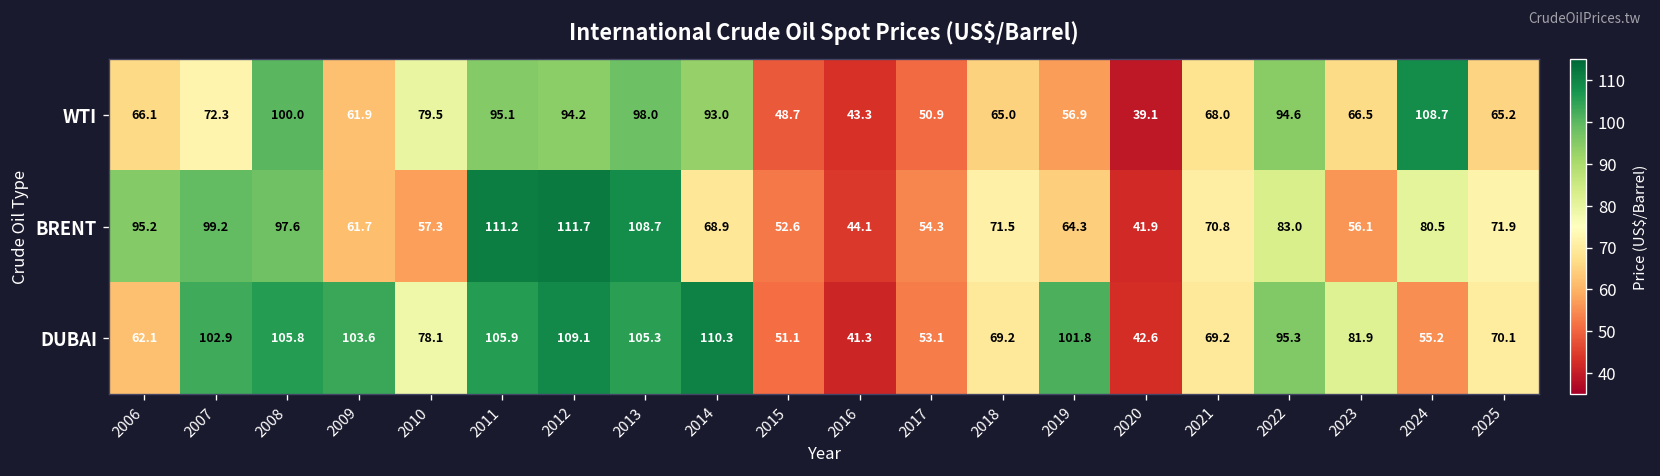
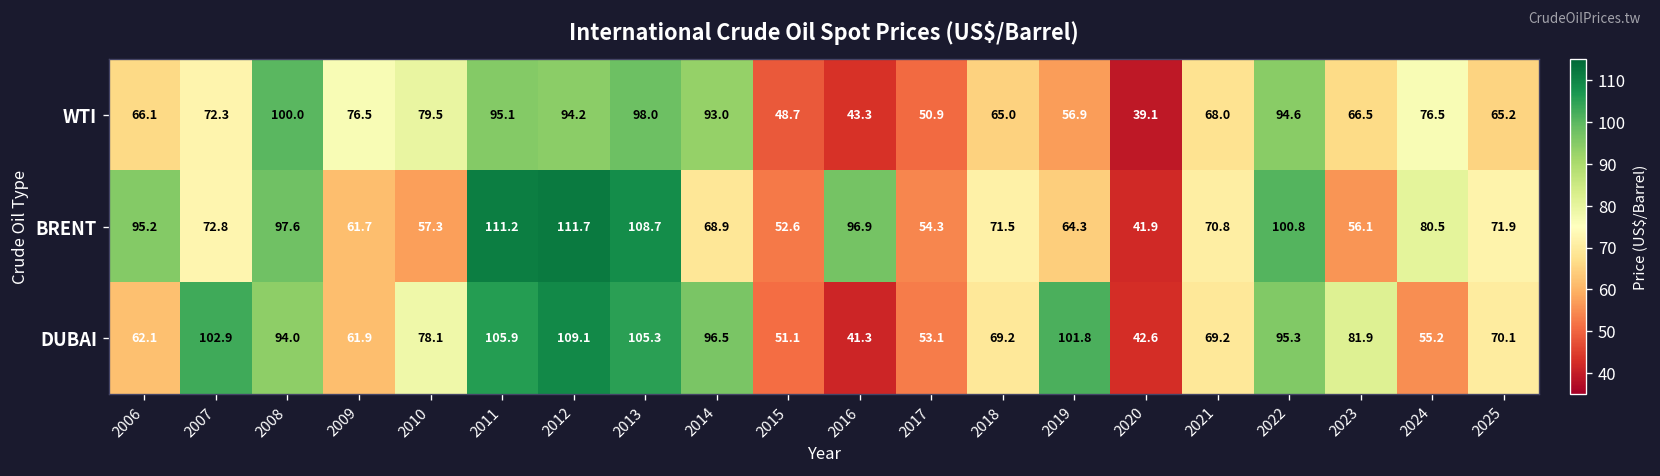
  {
    "WTI": {
      "2006": 66.1,
      "2007": 72.3,
      "2008": 100.0,
-     "2009": 61.9,
+     "2009": 76.5,
      "2010": 79.5,
      "2011": 95.1,
      "2012": 94.2,
      "2013": 98.0,
      "2014": 93.0,
      "2015": 48.7,
      "2016": 43.3,
      "2017": 50.9,
      "2018": 65.0,
      "2019": 56.9,
      "2020": 39.1,
      "2021": 68.0,
      "2022": 94.6,
      "2023": 66.5,
-     "2024": 108.7,
+     "2024": 76.5,
      "2025": 65.2
    },
    "BRENT": {
      "2006": 95.2,
-     "2007": 99.2,
+     "2007": 72.8,
      "2008": 97.6,
      "2009": 61.7,
      "2010": 57.3,
      "2011": 111.2,
      "2012": 111.7,
      "2013": 108.7,
      "2014": 68.9,
      "2015": 52.6,
-     "2016": 44.1,
+     "2016": 96.9,
      "2017": 54.3,
      "2018": 71.5,
      "2019": 64.3,
      "2020": 41.9,
      "2021": 70.8,
-     "2022": 83.0,
+     "2022": 100.8,
      "2023": 56.1,
      "2024": 80.5,
      "2025": 71.9
    },
    "DUBAI": {
      "2006": 62.1,
      "2007": 102.9,
-     "2008": 105.8,
-     "2009": 103.6,
+     "2008": 94.0,
+     "2009": 61.9,
      "2010": 78.1,
      "2011": 105.9,
      "2012": 109.1,
      "2013": 105.3,
-     "2014": 110.3,
+     "2014": 96.5,
      "2015": 51.1,
      "2016": 41.3,
      "2017": 53.1,
      "2018": 69.2,
      "2019": 101.8,
      "2020": 42.6,
      "2021": 69.2,
      "2022": 95.3,
      "2023": 81.9,
      "2024": 55.2,
      "2025": 70.1
    }
  }
